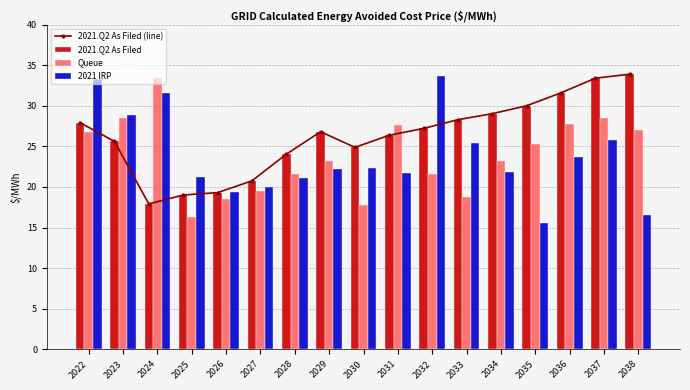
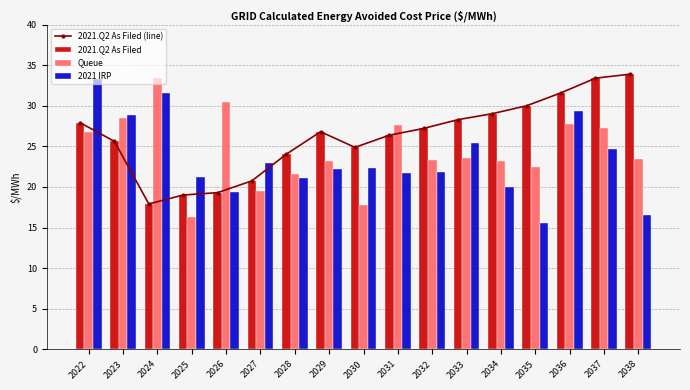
  {
    "2021.Q2 As Filed": {
      "2022": 28,
      "2023": 26,
      "2024": 18,
      "2025": 19,
      "2026": 19,
      "2027": 21,
      "2028": 24,
      "2029": 27,
      "2030": 25,
      "2031": 26,
      "2032": 27,
      "2033": 28,
      "2034": 29,
      "2035": 30,
      "2036": 32,
      "2037": 33,
      "2038": 34
    },
    "Queue": {
      "2022": 27,
      "2023": 28,
      "2025": 16,
-     "2026": 19,
+     "2026": 30,
      "2027": 19,
      "2028": 22,
      "2029": 23,
      "2030": 18,
      "2031": 28,
-     "2032": 22,
-     "2033": 19,
+     "2032": 23,
+     "2033": 24,
      "2034": 23,
-     "2035": 25,
+     "2035": 22,
      "2036": 28,
-     "2037": 29,
-     "2038": 27
+     "2037": 27,
+     "2038": 23
    },
    "2021 IRP": {
      "2023": 29,
      "2024": 32,
      "2025": 21,
      "2026": 19,
-     "2027": 20,
+     "2027": 23,
      "2028": 21,
      "2029": 22,
      "2030": 22,
      "2031": 22,
-     "2032": 34,
+     "2032": 22,
      "2033": 25,
-     "2034": 22,
+     "2034": 20,
      "2035": 16,
-     "2036": 24,
-     "2037": 26,
+     "2036": 29,
+     "2037": 25,
      "2038": 17
    }
  }
